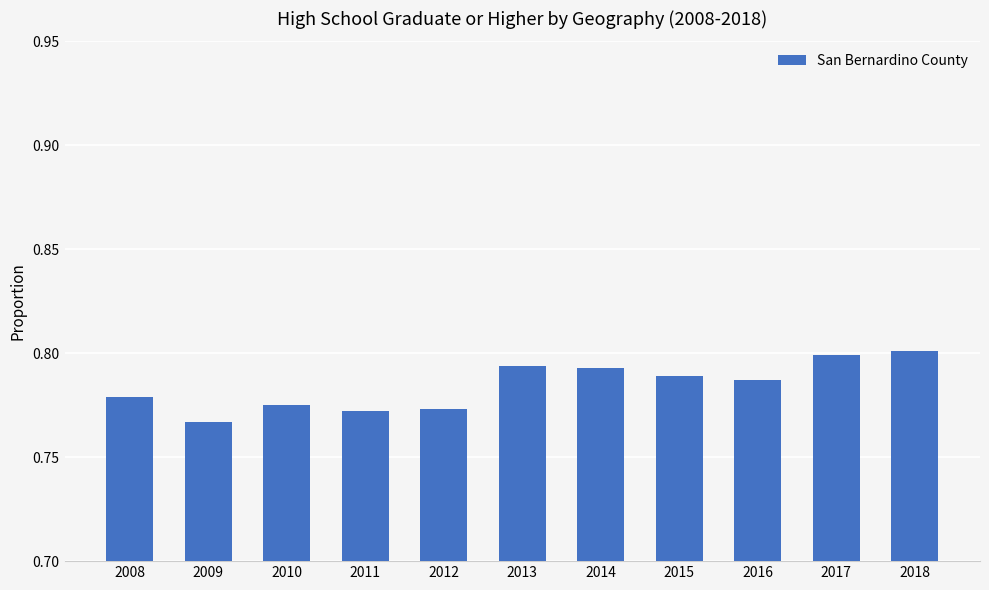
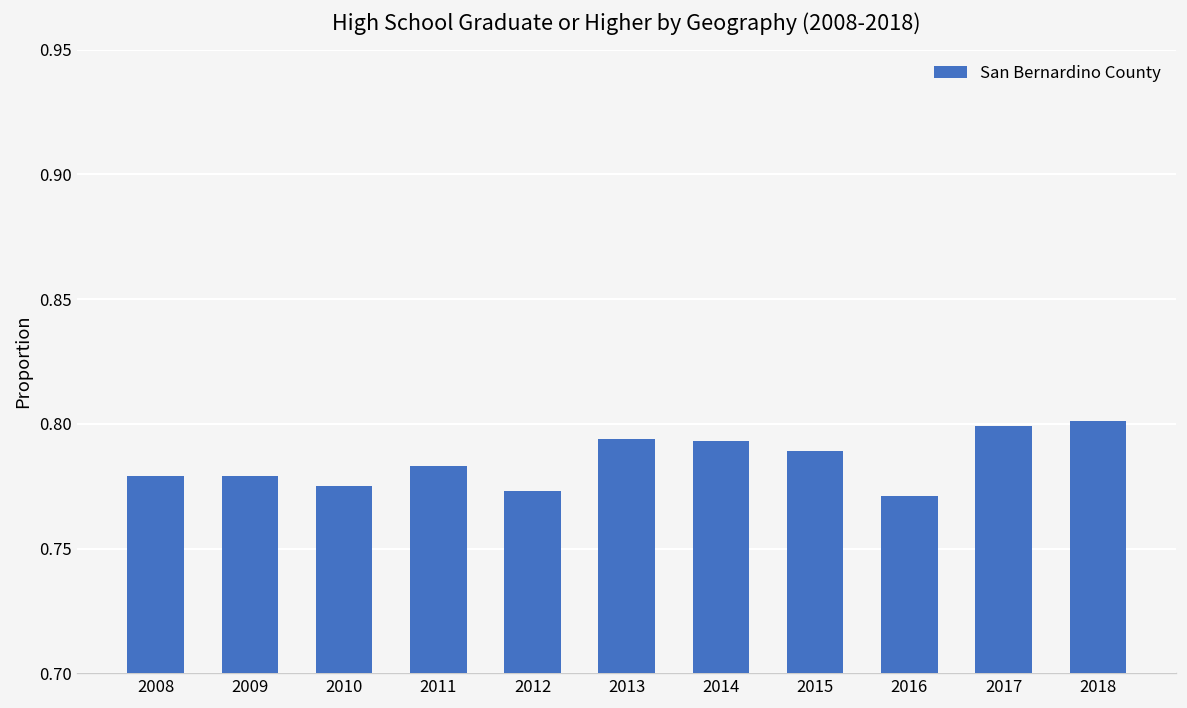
  {
    "2008": 0.779,
-   "2009": 0.767,
+   "2009": 0.779,
    "2010": 0.775,
-   "2011": 0.772,
+   "2011": 0.783,
    "2012": 0.773,
    "2013": 0.794,
    "2014": 0.793,
    "2015": 0.789,
-   "2016": 0.787,
+   "2016": 0.771,
    "2017": 0.799,
    "2018": 0.801
  }
